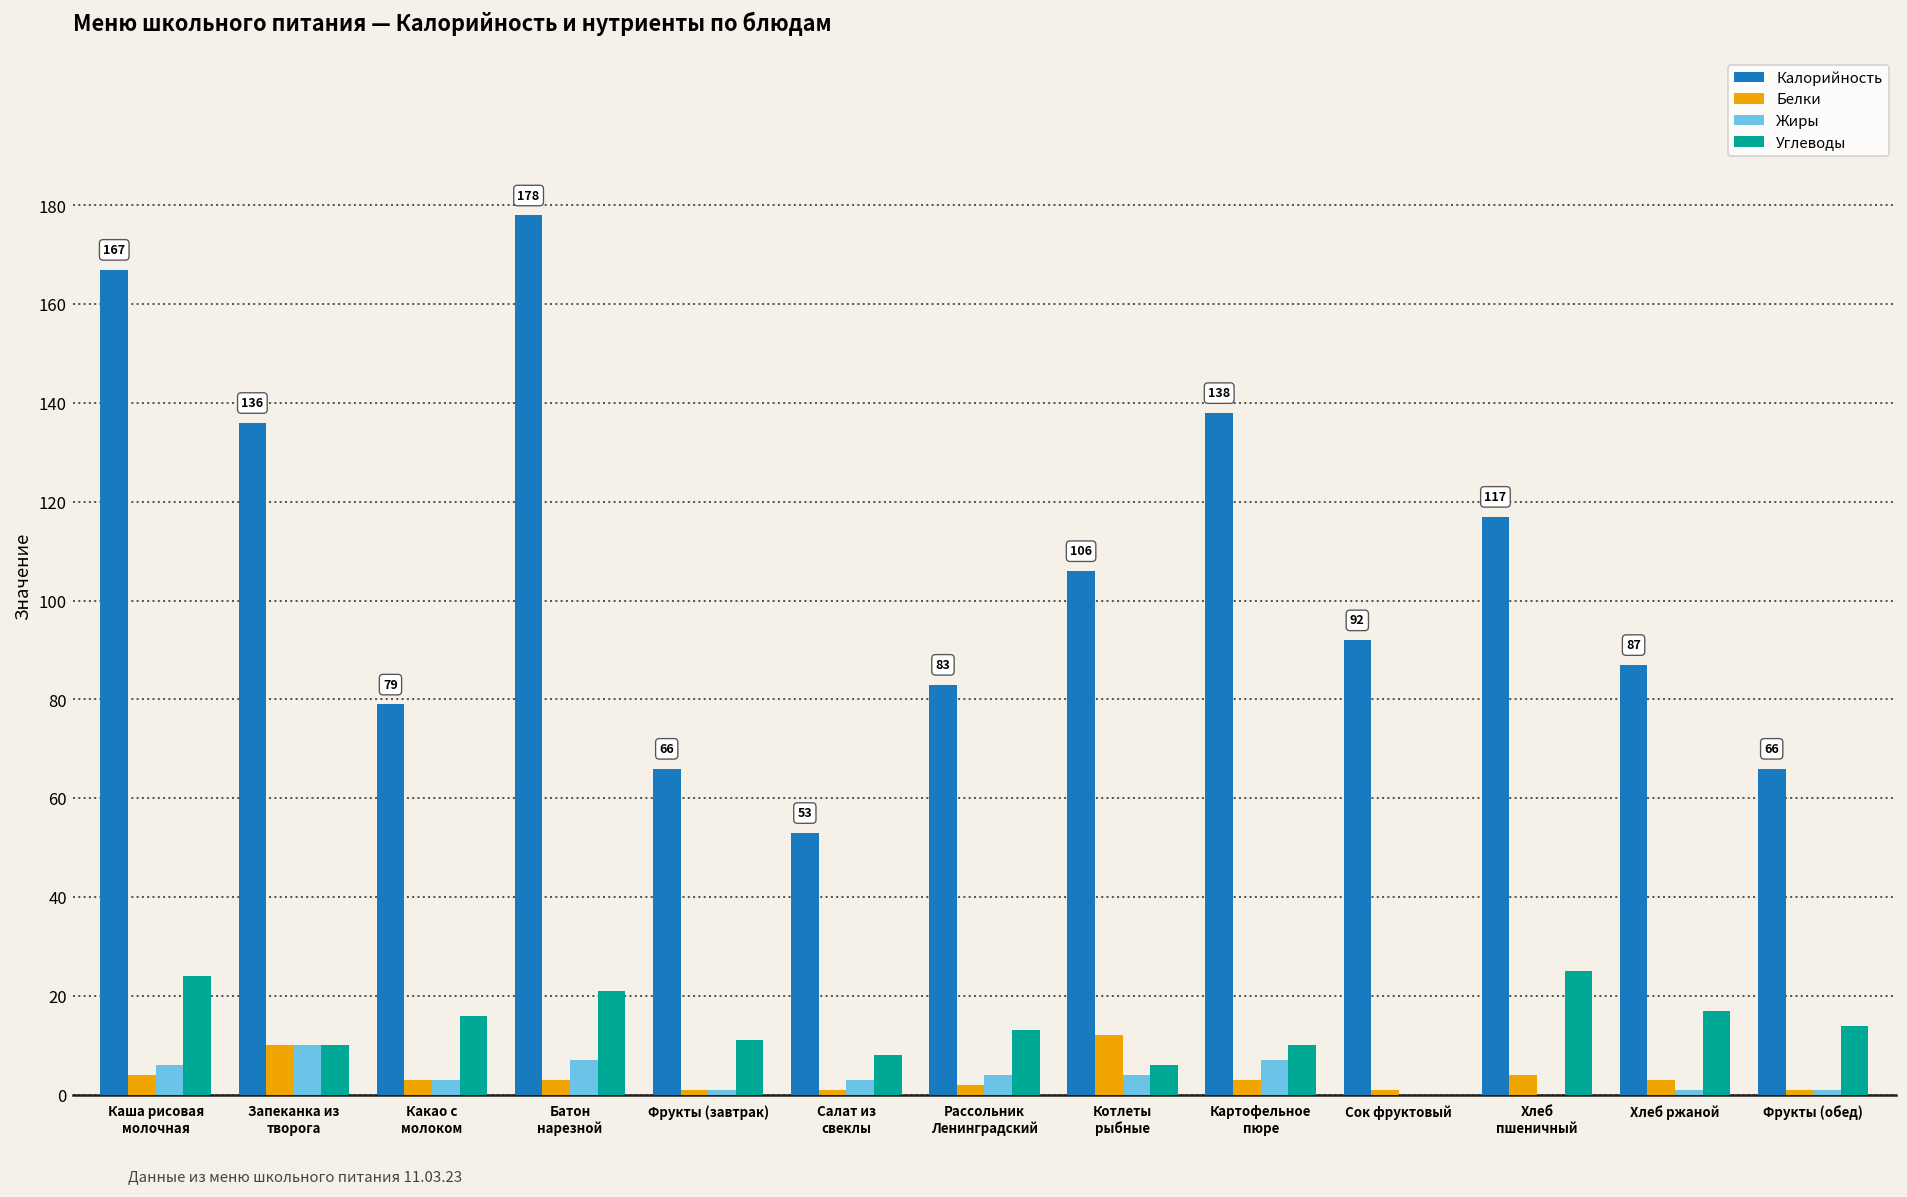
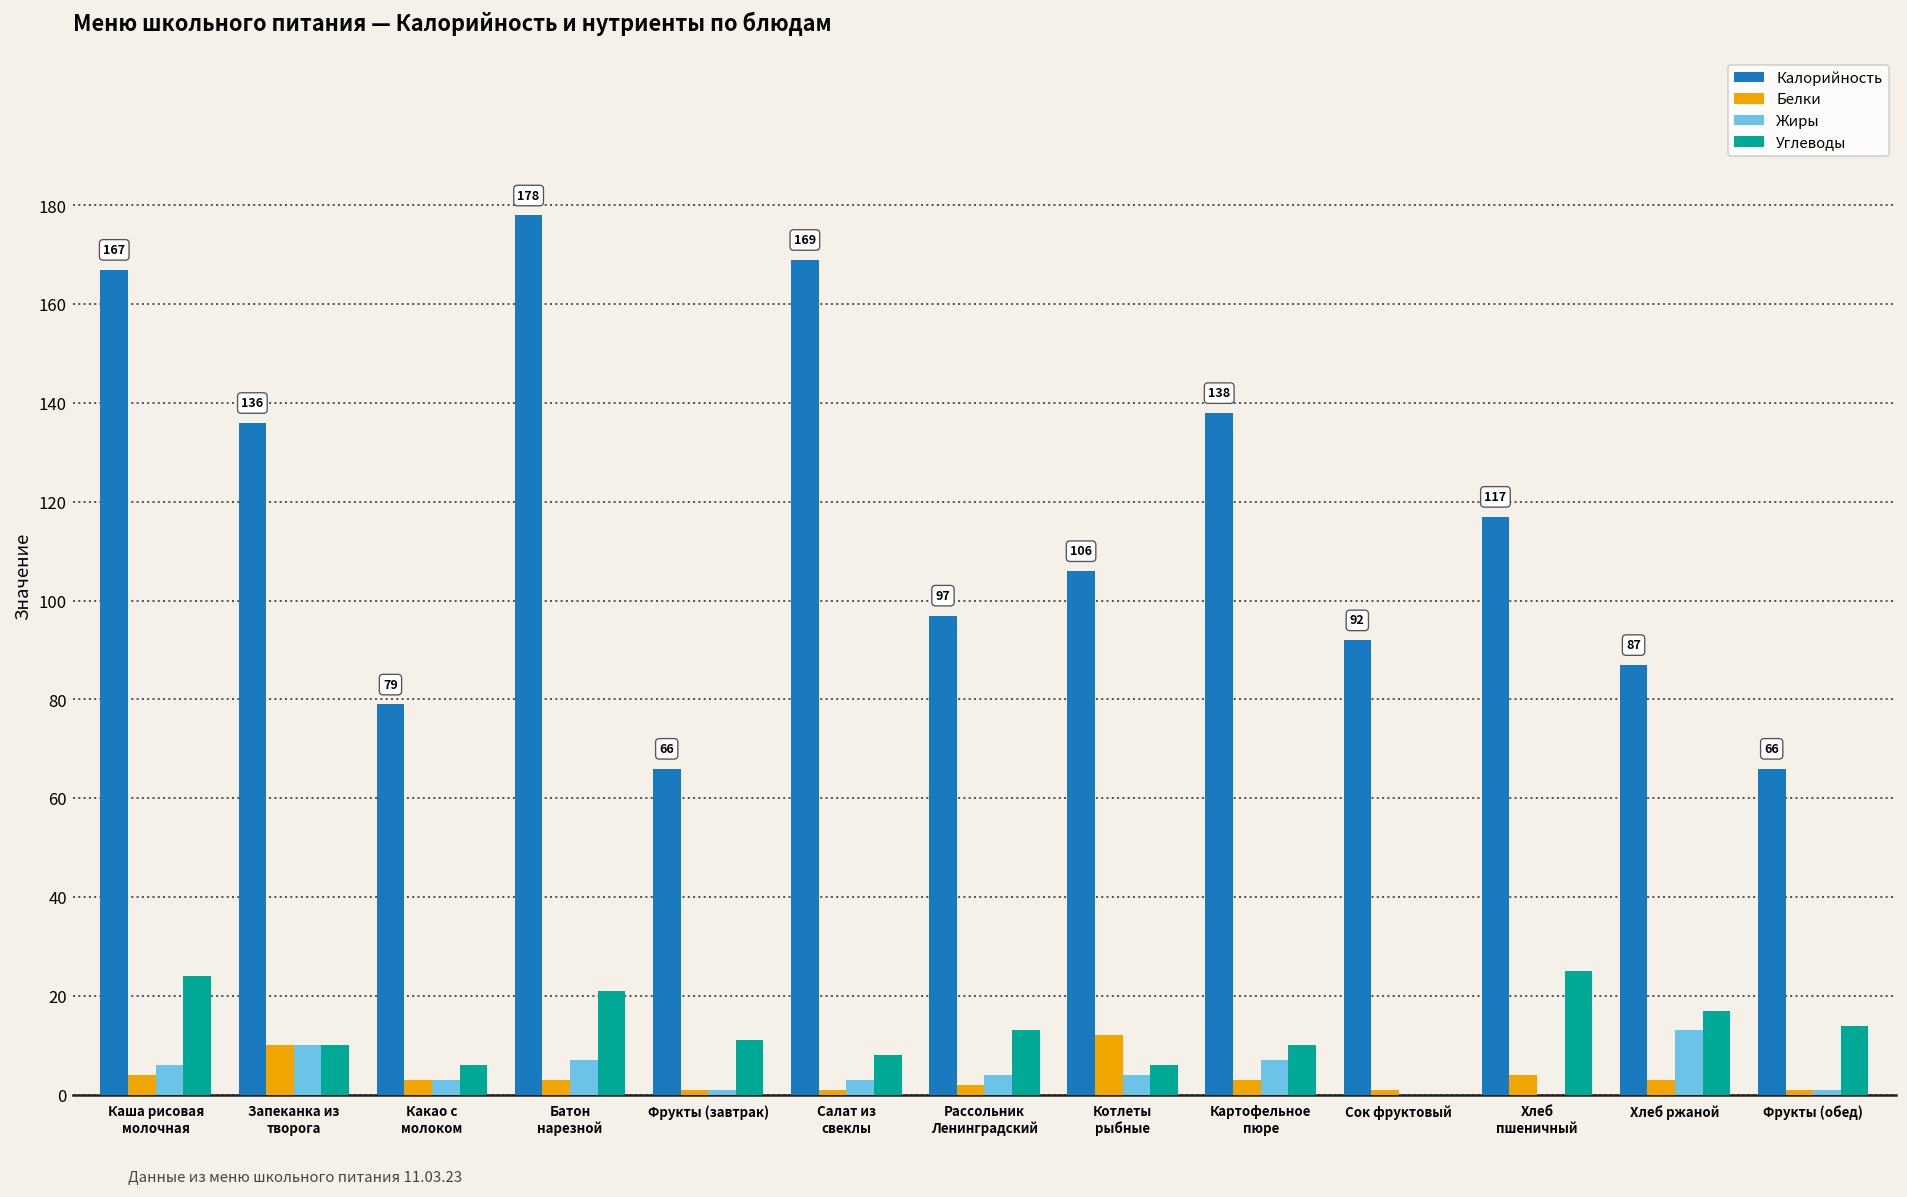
  {
    "Калорийность": {
-     "Салат из свеклы": 53,
-     "Рассольник Ленинградский": 83
+     "Салат из свеклы": 169,
+     "Рассольник Ленинградский": 97
    },
    "Белки": {
      "Каша рисовая молочная": 4,
      "Запеканка из творога": 10,
      "Какао с молоком": 3,
      "Батон нарезной": 3,
      "Фрукты (завтрак)": 1,
      "Салат из свеклы": 1,
      "Рассольник Ленинградский": 2,
      "Котлеты рыбные": 12,
      "Картофельное пюре": 3,
      "Сок фруктовый": 1,
      "Хлеб пшеничный": 4,
      "Хлеб ржаной": 3,
      "Фрукты (обед)": 1
    },
    "Жиры": {
      "Каша рисовая молочная": 6,
      "Запеканка из творога": 10,
      "Какао с молоком": 3,
      "Батон нарезной": 7,
      "Фрукты (завтрак)": 1,
      "Салат из свеклы": 3,
      "Рассольник Ленинградский": 4,
      "Котлеты рыбные": 4,
      "Картофельное пюре": 7,
      "Сок фруктовый": 0,
      "Хлеб пшеничный": 0,
-     "Хлеб ржаной": 1,
+     "Хлеб ржаной": 13,
      "Фрукты (обед)": 1
    },
    "Углеводы": {
      "Каша рисовая молочная": 24,
      "Запеканка из творога": 10,
-     "Какао с молоком": 16,
+     "Какао с молоком": 6,
      "Батон нарезной": 21,
      "Фрукты (завтрак)": 11,
      "Салат из свеклы": 8,
      "Рассольник Ленинградский": 13,
      "Котлеты рыбные": 6,
      "Картофельное пюре": 10,
      "Сок фруктовый": 0,
      "Хлеб пшеничный": 25,
      "Хлеб ржаной": 17,
      "Фрукты (обед)": 14
    }
  }
